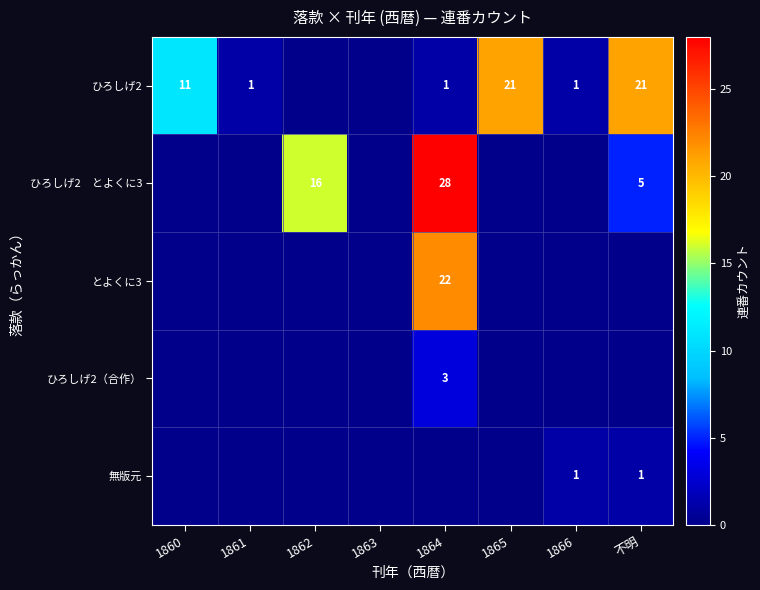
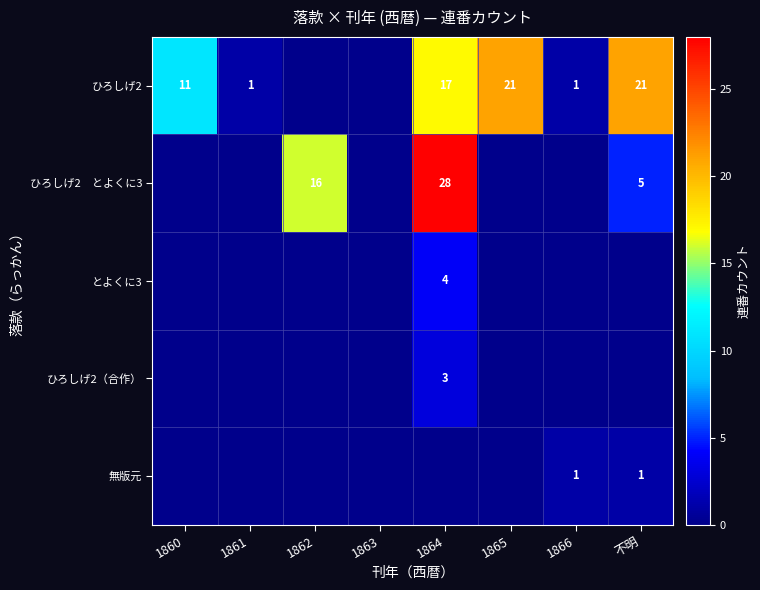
  {
    "ひろしげ2": {
      "1860": 11,
      "1861": 1,
-     "1864": 1,
+     "1864": 17,
      "1865": 21,
      "1866": 1,
      "不明": 21
    },
    "ひろしげ2 とよくに3": {
      "1862": 16,
      "1864": 28,
      "不明": 5
    },
    "とよくに3": {
-     "1864": 22
+     "1864": 4
    },
    "ひろしげ2（合作）": {
      "1864": 3
    },
    "無版元": {
      "1866": 1,
      "不明": 1
    }
  }
